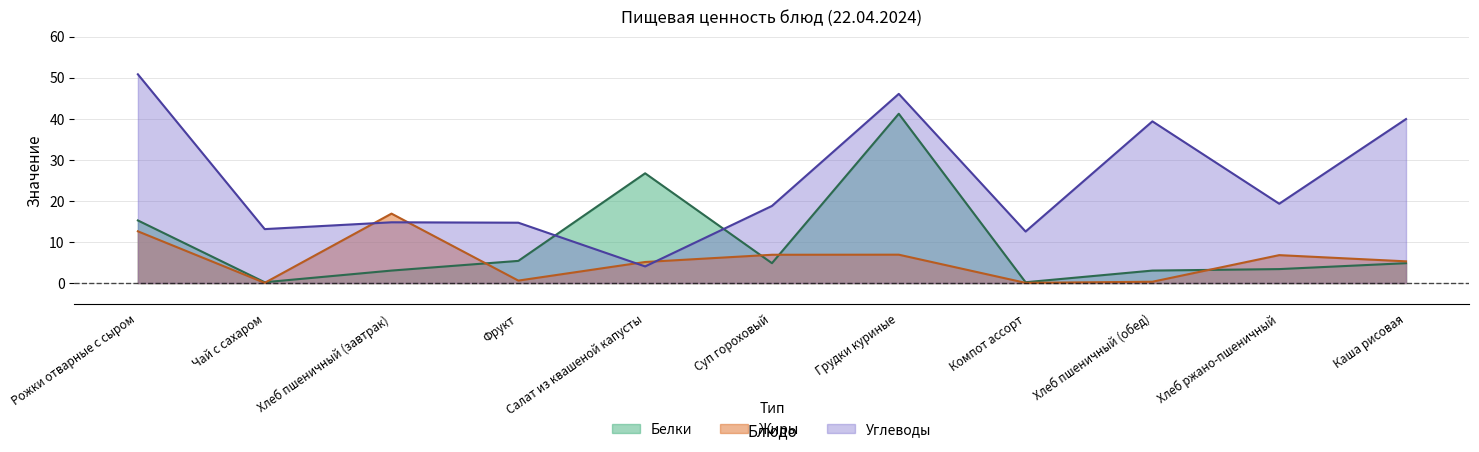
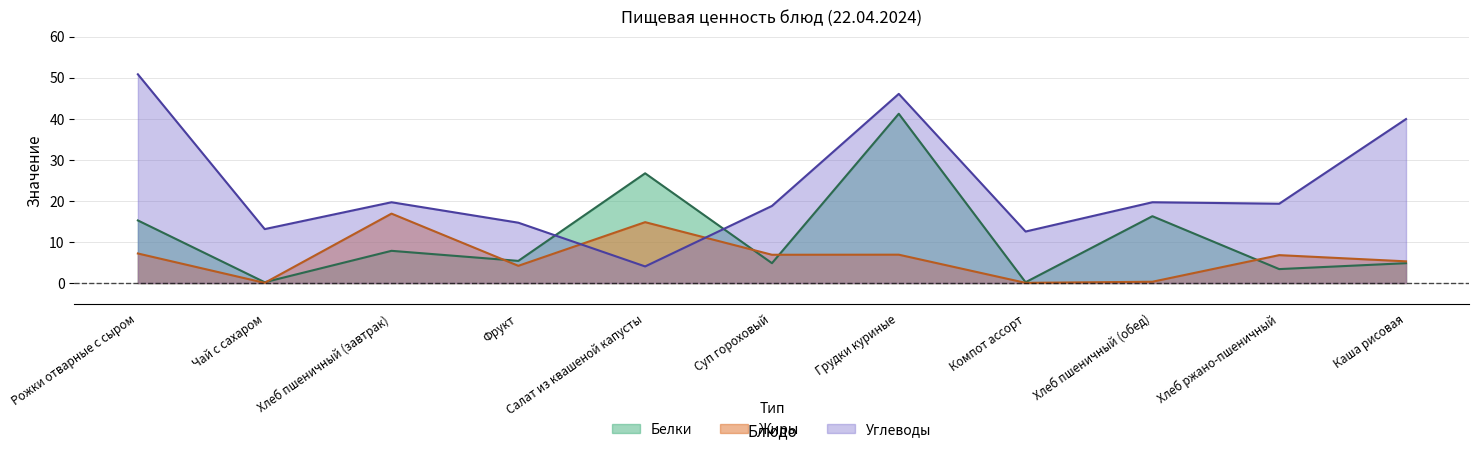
  {
    "Белки": {
      "Рожки отварные с сыром": 15,
-     "Хлеб пшеничный (завтрак)": 3,
+     "Хлеб пшеничный (завтрак)": 8,
      "Фрукт": 5,
      "Салат из квашеной капусты": 27,
      "Суп гороховый": 5,
      "Грудки куриные": 41,
-     "Хлеб пшеничный (обед)": 3,
+     "Хлеб пшеничный (обед)": 16,
      "Хлеб ржано-пшеничный": 3
    },
    "Жиры": {
-     "Рожки отварные с сыром": 13,
+     "Рожки отварные с сыром": 7,
      "Хлеб пшеничный (завтрак)": 17,
-     "Фрукт": 1,
-     "Салат из квашеной капусты": 5,
+     "Фрукт": 4,
+     "Салат из квашеной капусты": 15,
      "Суп гороховый": 7,
      "Грудки куриные": 7,
      "Хлеб пшеничный (обед)": 0,
      "Хлеб ржано-пшеничный": 7
    },
    "Углеводы": {
      "Рожки отварные с сыром": 51,
      "Чай с сахаром": 13,
-     "Хлеб пшеничный (завтрак)": 15,
+     "Хлеб пшеничный (завтрак)": 20,
      "Фрукт": 15,
      "Салат из квашеной капусты": 4,
      "Суп гороховый": 19,
      "Грудки куриные": 46,
      "Компот ассорт": 13,
-     "Хлеб пшеничный (обед)": 39,
+     "Хлеб пшеничный (обед)": 20,
      "Хлеб ржано-пшеничный": 19,
      "Каша рисовая": 40
    }
  }
